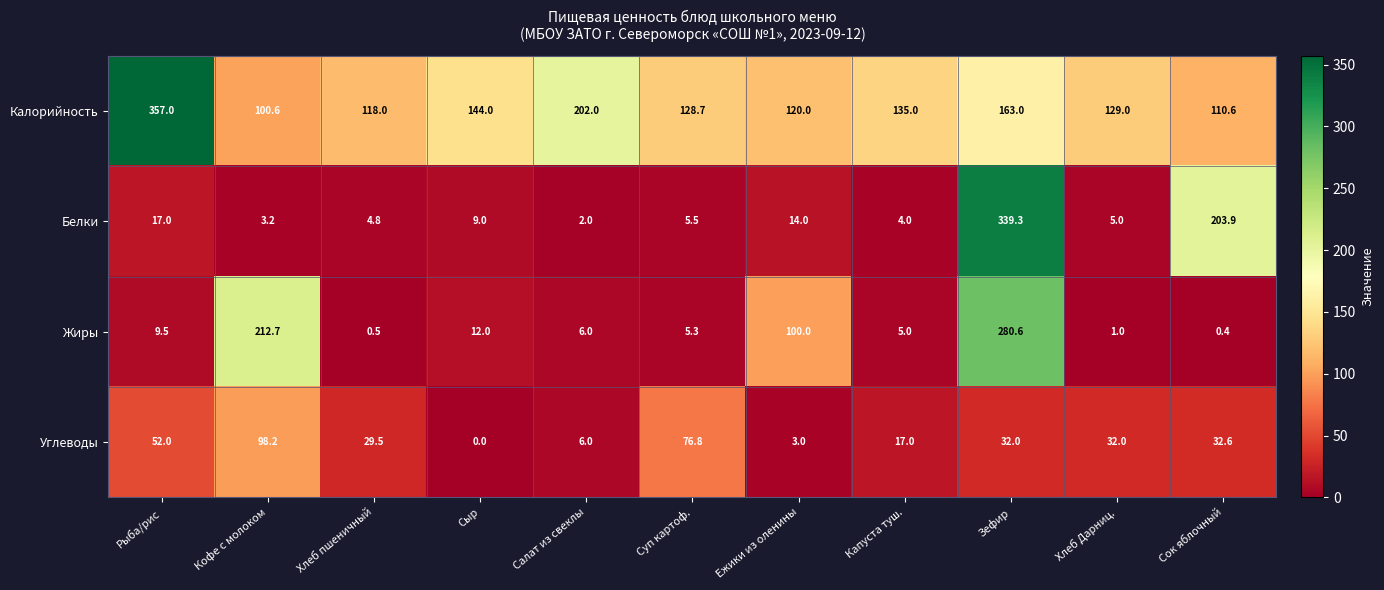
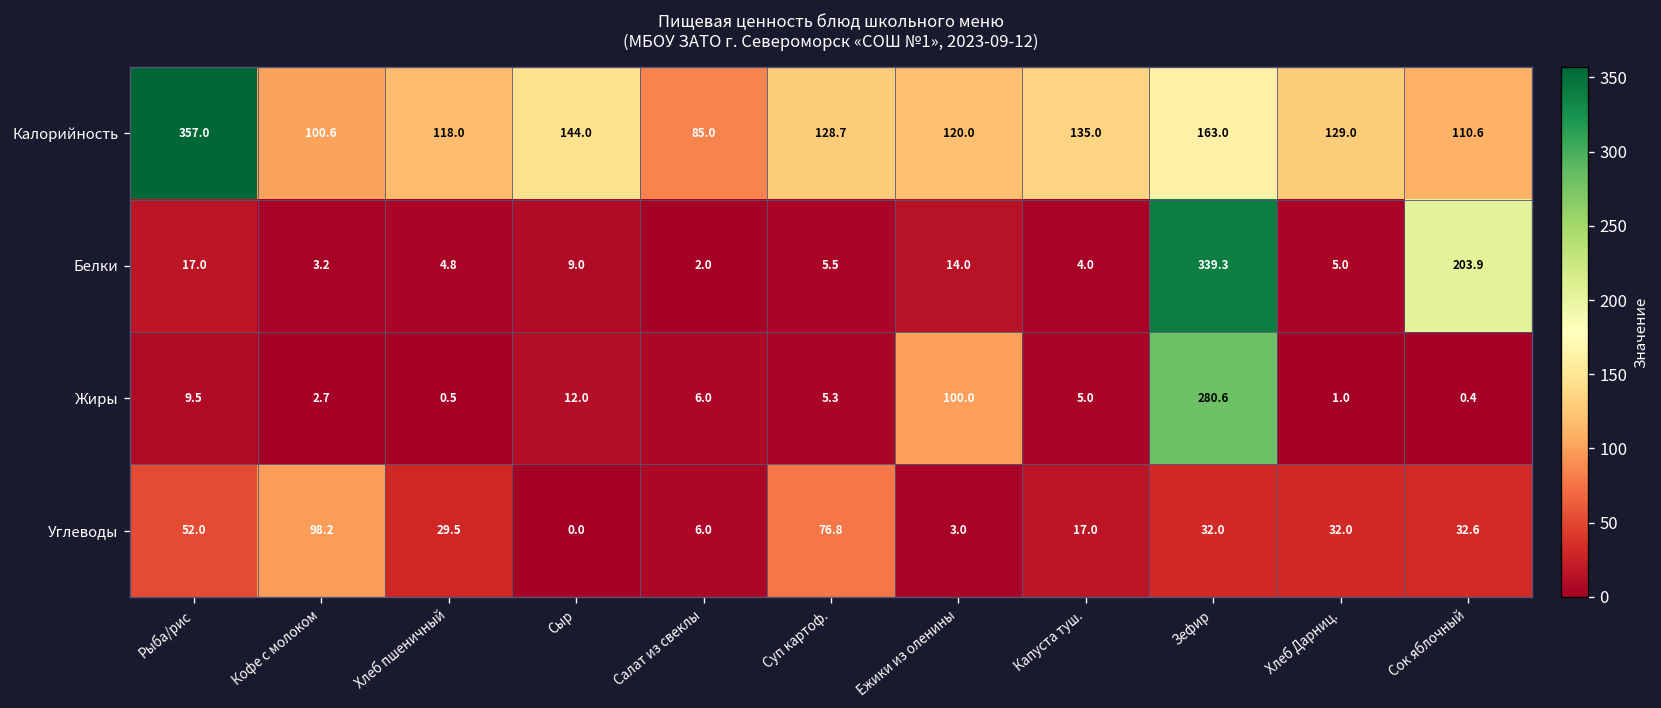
  {
    "Калорийность": {
      "Рыба/рис": 357.0,
      "Кофе с молоком": 100.6,
      "Хлеб пшеничный": 118.0,
      "Сыр": 144.0,
-     "Салат из свеклы": 202.0,
+     "Салат из свеклы": 85.0,
      "Суп картоф.": 128.7,
      "Ежики из оленины": 120.0,
      "Капуста туш.": 135.0,
      "Зефир": 163.0,
      "Хлеб Дарниц.": 129.0,
      "Сок яблочный": 110.6
    },
    "Белки": {
      "Рыба/рис": 17.0,
      "Кофе с молоком": 3.2,
      "Хлеб пшеничный": 4.8,
      "Сыр": 9.0,
      "Салат из свеклы": 2.0,
      "Суп картоф.": 5.5,
      "Ежики из оленины": 14.0,
      "Капуста туш.": 4.0,
      "Зефир": 339.3,
      "Хлеб Дарниц.": 5.0,
      "Сок яблочный": 203.9
    },
    "Жиры": {
      "Рыба/рис": 9.5,
-     "Кофе с молоком": 212.7,
+     "Кофе с молоком": 2.7,
      "Хлеб пшеничный": 0.5,
      "Сыр": 12.0,
      "Салат из свеклы": 6.0,
      "Суп картоф.": 5.3,
      "Ежики из оленины": 100.0,
      "Капуста туш.": 5.0,
      "Зефир": 280.6,
      "Хлеб Дарниц.": 1.0,
      "Сок яблочный": 0.4
    },
    "Углеводы": {
      "Рыба/рис": 52.0,
      "Кофе с молоком": 98.2,
      "Хлеб пшеничный": 29.5,
      "Сыр": 0.0,
      "Салат из свеклы": 6.0,
      "Суп картоф.": 76.8,
      "Ежики из оленины": 3.0,
      "Капуста туш.": 17.0,
      "Зефир": 32.0,
      "Хлеб Дарниц.": 32.0,
      "Сок яблочный": 32.6
    }
  }
